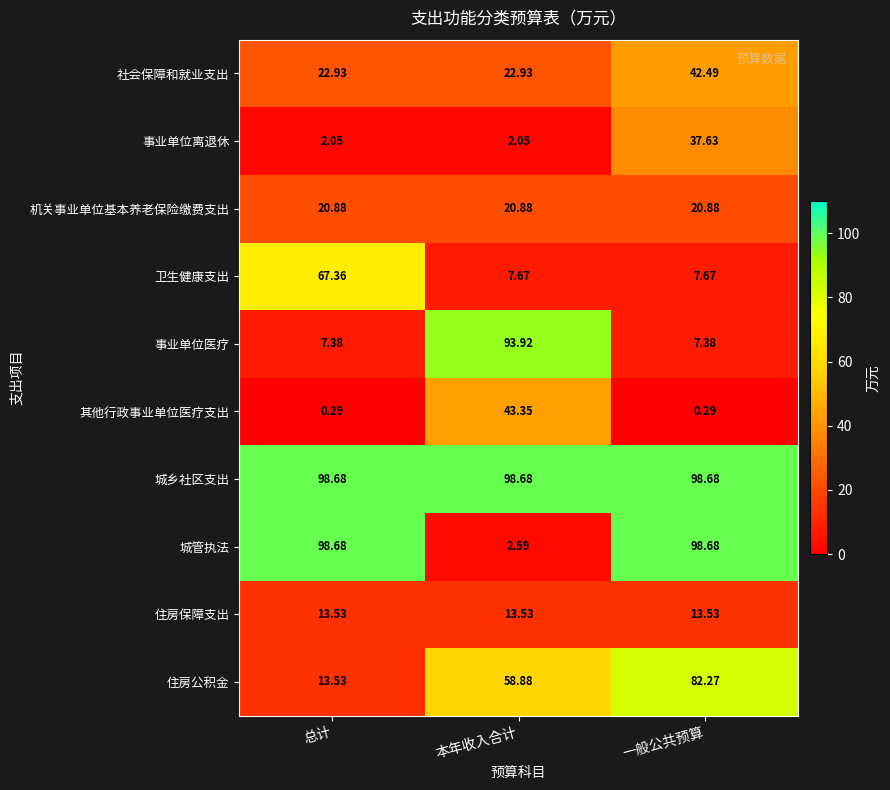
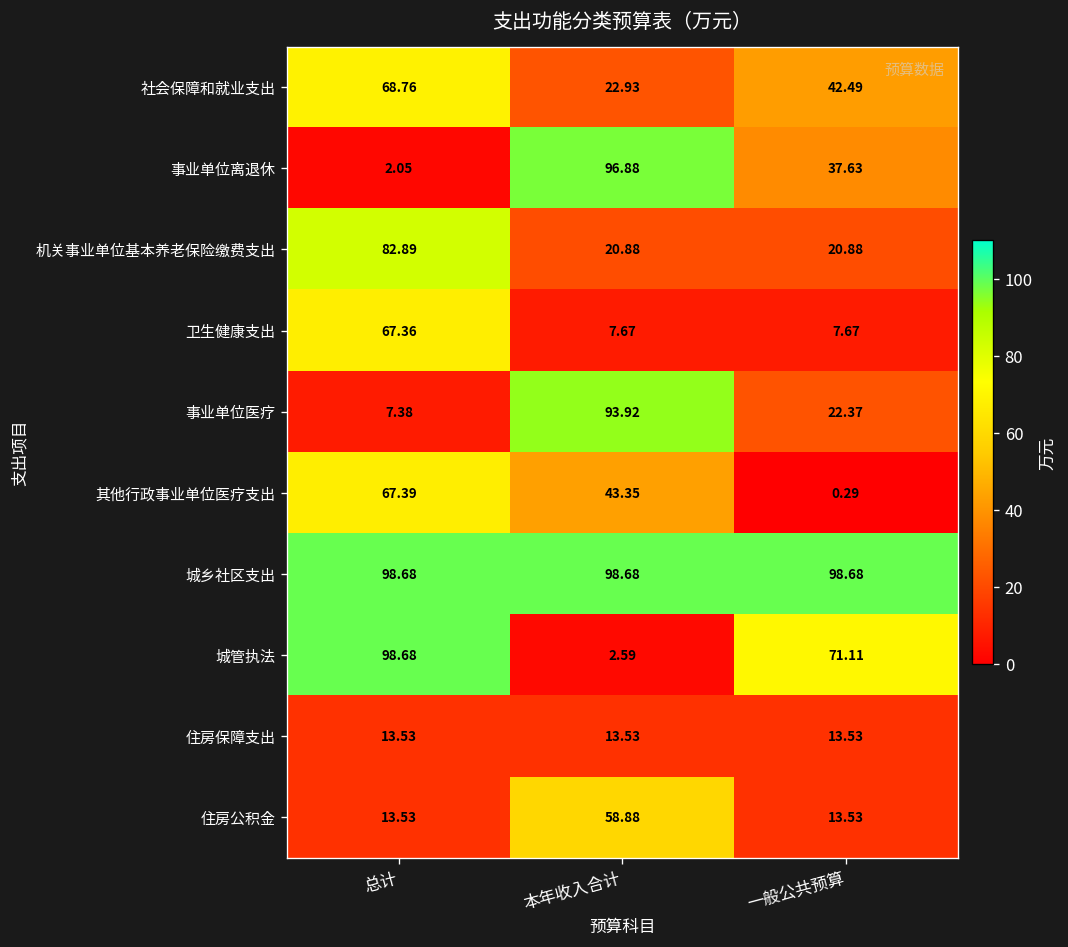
  {
    "社会保障和就业支出": {
-     "总计": 22.93,
+     "总计": 68.76,
      "本年收入合计": 22.93
    },
    "事业单位离退休": {
      "总计": 2.05,
-     "本年收入合计": 2.05,
+     "本年收入合计": 96.88,
      "一般公共预算": 37.63
    },
    "机关事业单位基本养老保险缴费支出": {
-     "总计": 20.88,
+     "总计": 82.89,
      "本年收入合计": 20.88,
      "一般公共预算": 20.88
    },
    "卫生健康支出": {
      "总计": 67.36,
      "本年收入合计": 7.67,
      "一般公共预算": 7.67
    },
    "事业单位医疗": {
      "总计": 7.38,
      "本年收入合计": 93.92,
-     "一般公共预算": 7.38
+     "一般公共预算": 22.37
    },
    "其他行政事业单位医疗支出": {
-     "总计": 0.29,
+     "总计": 67.39,
      "本年收入合计": 43.35,
      "一般公共预算": 0.29
    },
    "城乡社区支出": {
      "总计": 98.68,
      "本年收入合计": 98.68,
      "一般公共预算": 98.68
    },
    "城管执法": {
      "总计": 98.68,
      "本年收入合计": 2.59,
-     "一般公共预算": 98.68
+     "一般公共预算": 71.11
    },
    "住房保障支出": {
      "总计": 13.53,
      "本年收入合计": 13.53,
      "一般公共预算": 13.53
    },
    "住房公积金": {
      "总计": 13.53,
      "本年收入合计": 58.88,
-     "一般公共预算": 82.27
+     "一般公共预算": 13.53
    }
  }
